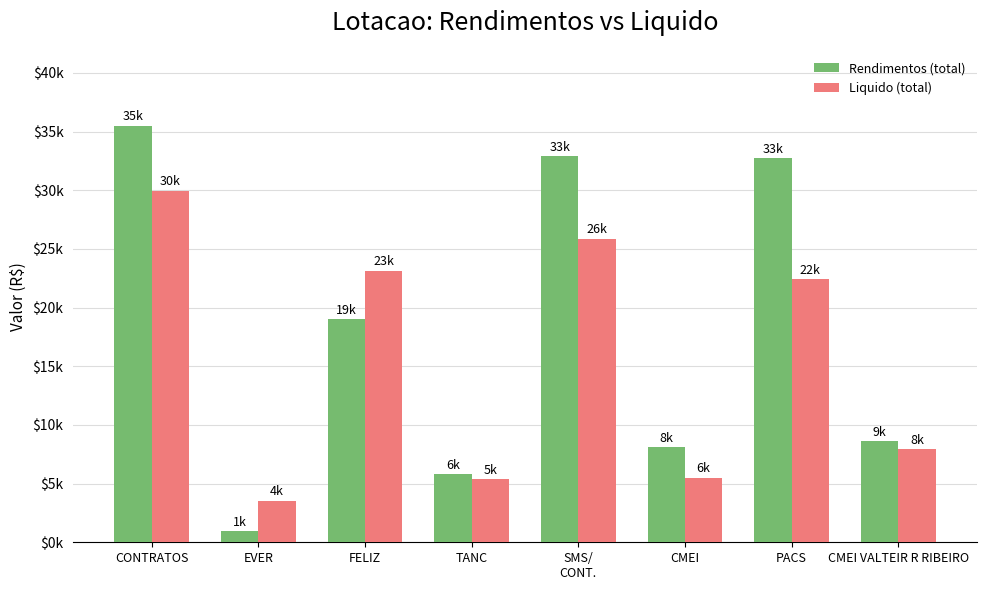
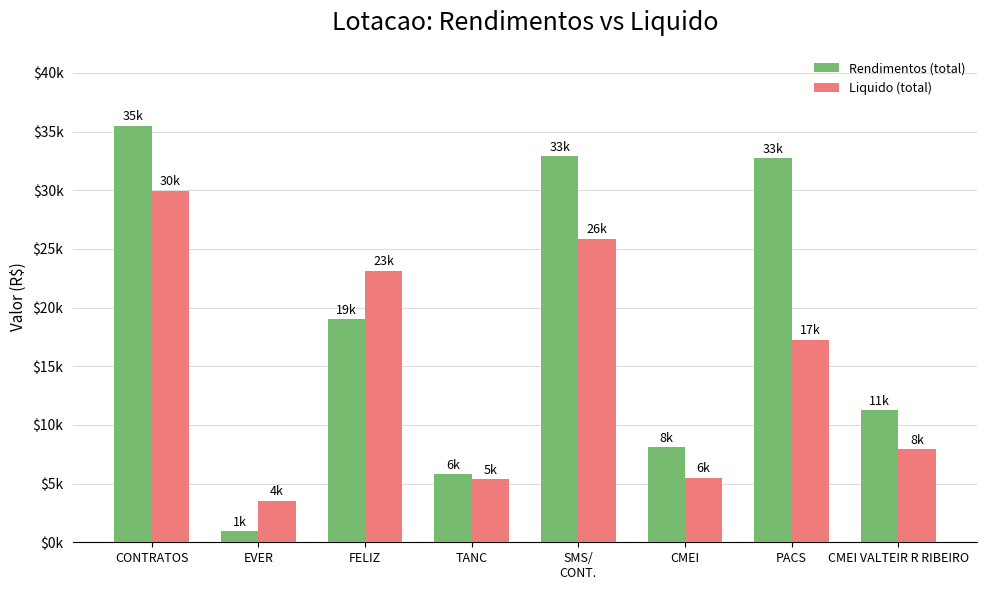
  {
    "Rendimentos (total)": {
      "CONTRATOS": "35k",
      "EVER": "1k",
      "FELIZ": "19k",
      "TANC": "6k",
      "SMS/ CONT.": "33k",
      "CMEI": "8k",
      "PACS": "33k",
-     "CMEI VALTEIR R RIBEIRO": "9k"
+     "CMEI VALTEIR R RIBEIRO": "11k"
    },
    "Liquido (total)": {
      "CONTRATOS": "30k",
      "EVER": "4k",
      "FELIZ": "23k",
      "TANC": "5k",
      "SMS/ CONT.": "26k",
      "CMEI": "6k",
-     "PACS": "22k",
+     "PACS": "17k",
      "CMEI VALTEIR R RIBEIRO": "8k"
    }
  }
